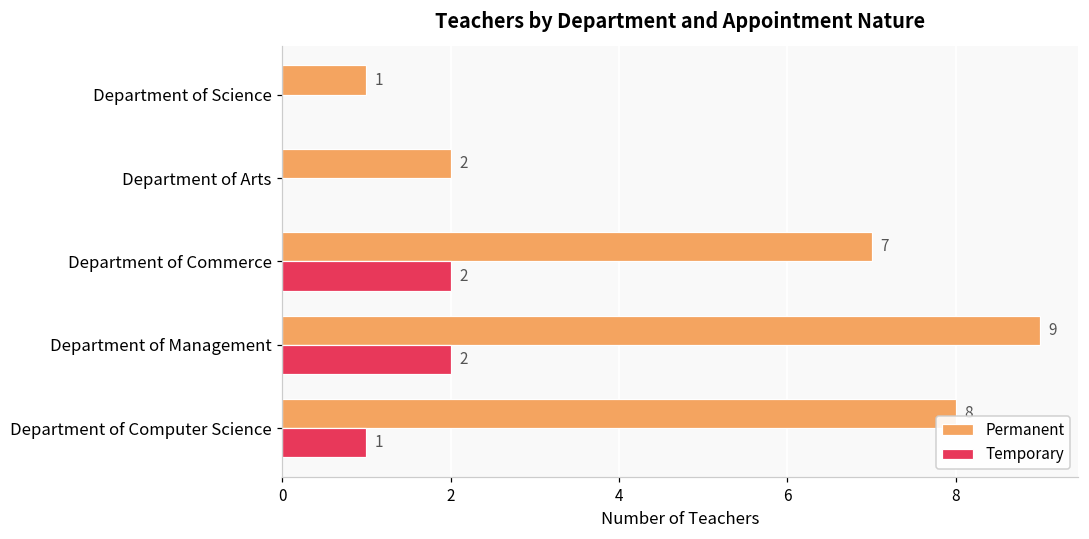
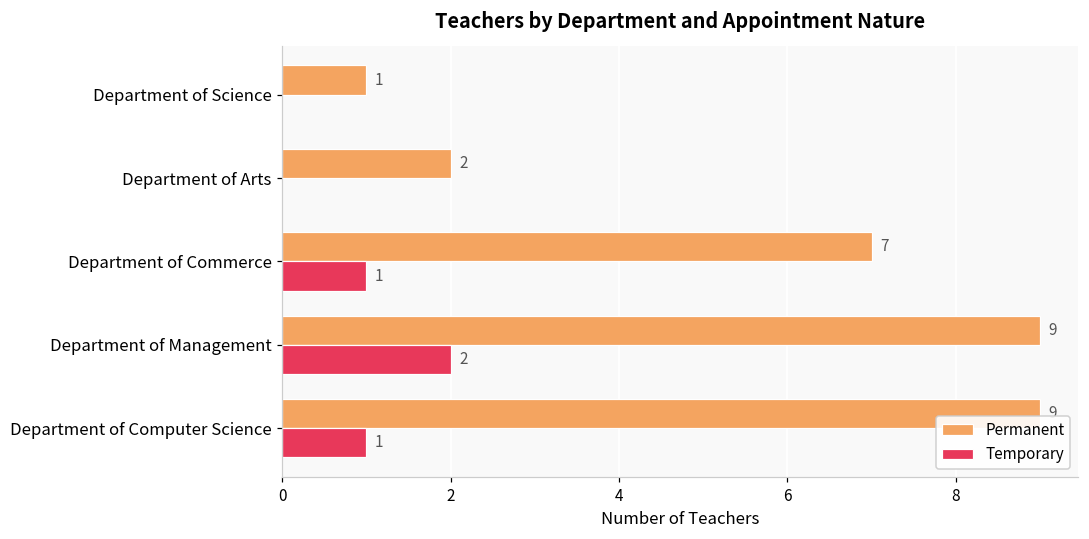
  {
    "Permanent": {
-     "Department of Computer Science": 8
+     "Department of Computer Science": 9
    },
    "Temporary": {
-     "Department of Commerce": 2,
+     "Department of Commerce": 1,
      "Department of Management": 2,
      "Department of Computer Science": 1
    }
  }
